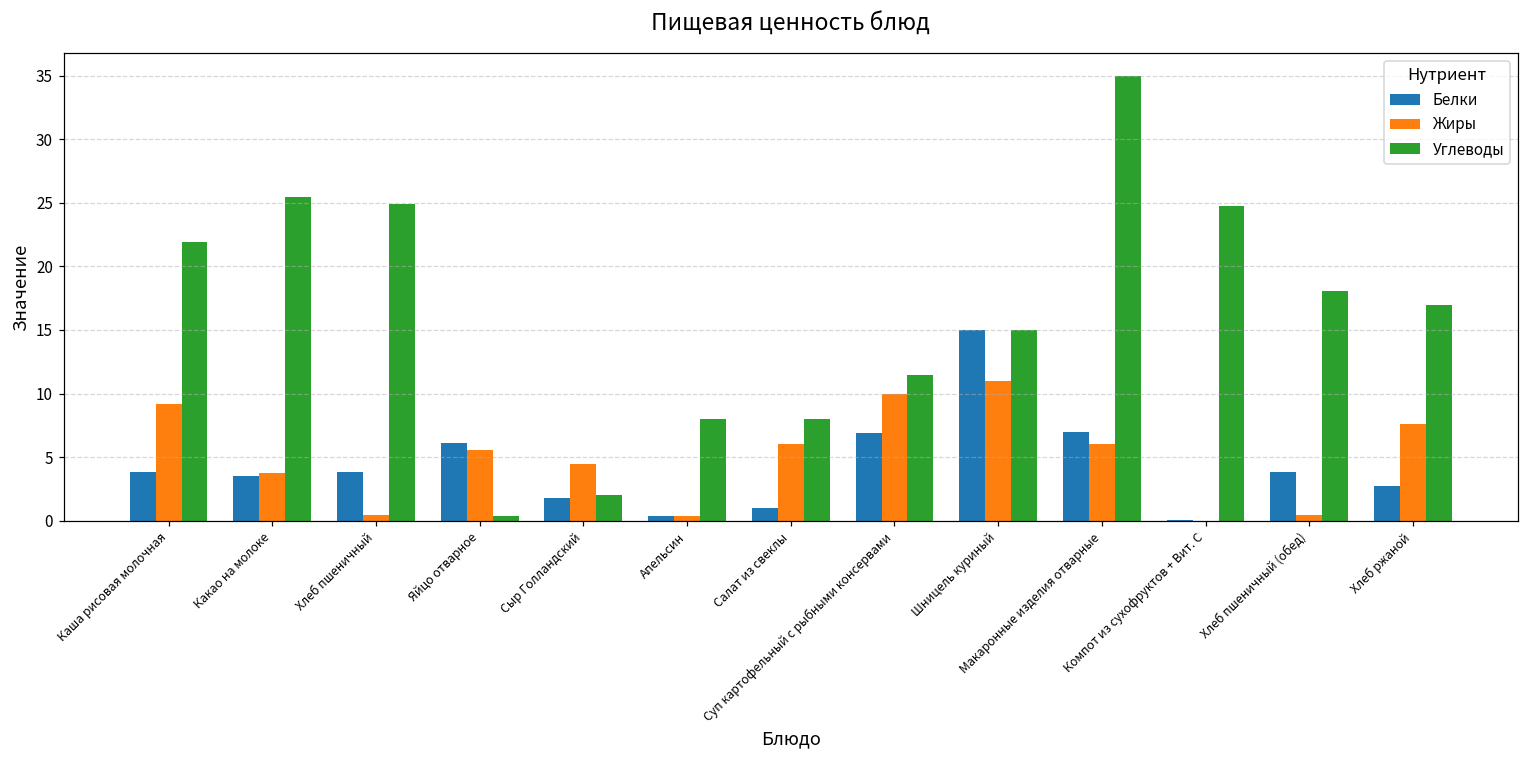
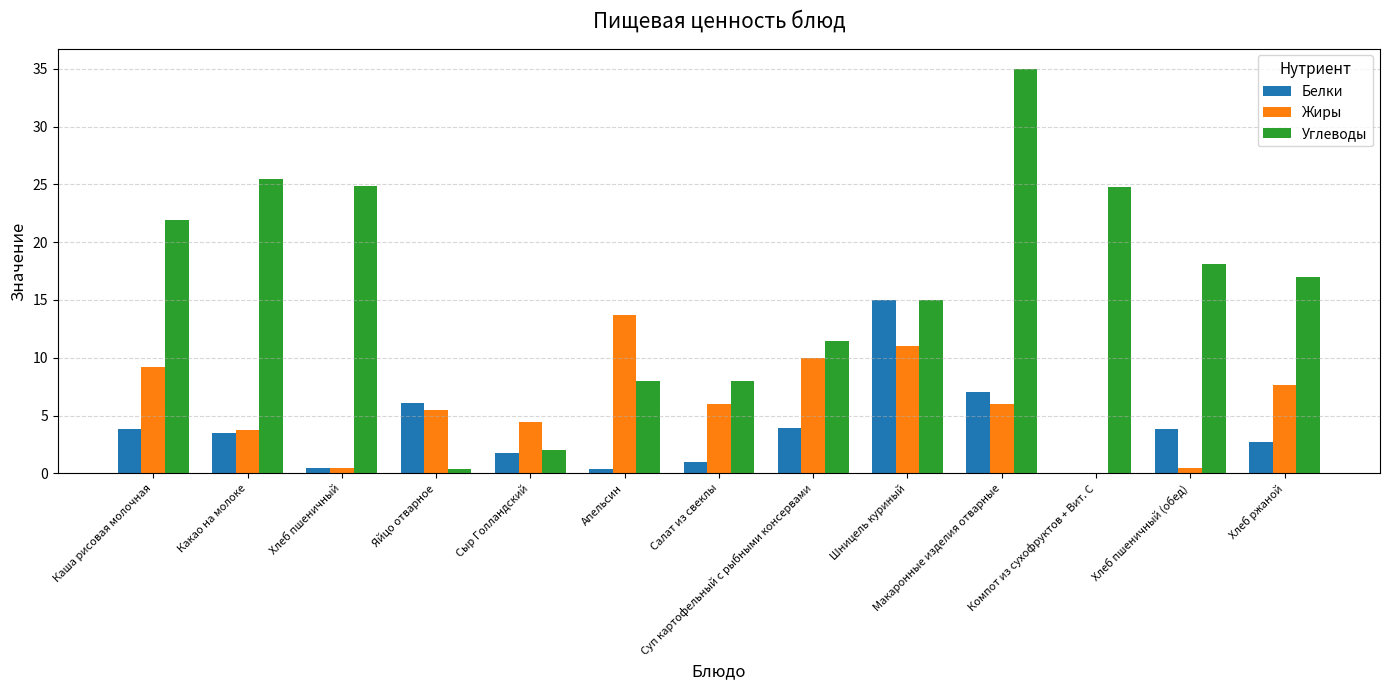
  {
    "Белки": {
      "Каша рисовая молочная": 3.8,
      "Какао на молоке": 3.5,
-     "Хлеб пшеничный": 3.8,
+     "Хлеб пшеничный": 0.5,
      "Яйцо отварное": 6.1,
      "Сыр Голландский": 1.8,
      "Апельсин": 0.4,
      "Салат из свеклы": 1.0,
-     "Суп картофельный с рыбными консервами": 6.9,
+     "Суп картофельный с рыбными консервами": 3.9,
      "Шницель куриный": 15.0,
      "Макаронные изделия отварные": 7.0,
      "Хлеб пшеничный (обед)": 3.8,
      "Хлеб ржаной": 2.8
    },
    "Жиры": {
      "Каша рисовая молочная": 9.2,
      "Какао на молоке": 3.7,
      "Хлеб пшеничный": 0.5,
      "Яйцо отварное": 5.5,
      "Сыр Голландский": 4.4,
-     "Апельсин": 0.4,
+     "Апельсин": 13.7,
      "Салат из свеклы": 6.0,
      "Суп картофельный с рыбными консервами": 10.0,
      "Шницель куриный": 11.0,
      "Макаронные изделия отварные": 6.0,
      "Компот из сухофруктов + Вит. С": 0.0,
      "Хлеб пшеничный (обед)": 0.5,
      "Хлеб ржаной": 7.6
    },
    "Углеводы": {
      "Каша рисовая молочная": 21.9,
      "Какао на молоке": 25.5,
      "Хлеб пшеничный": 24.9,
      "Яйцо отварное": 0.3,
      "Сыр Голландский": 2.0,
      "Апельсин": 8.0,
      "Салат из свеклы": 8.0,
      "Суп картофельный с рыбными консервами": 11.5,
      "Шницель куриный": 15.0,
      "Макаронные изделия отварные": 35.0,
      "Компот из сухофруктов + Вит. С": 24.8,
      "Хлеб пшеничный (обед)": 18.1,
      "Хлеб ржаной": 17.0
    }
  }
